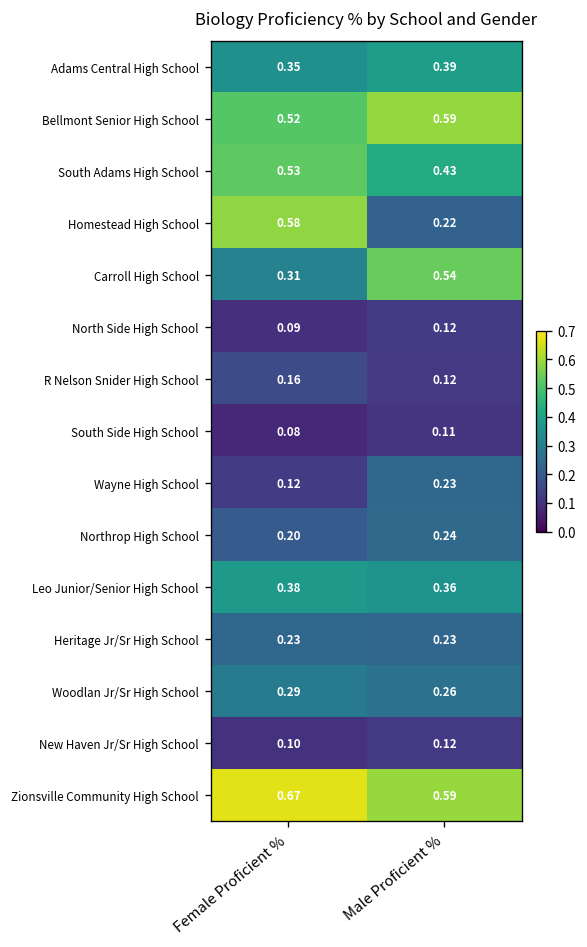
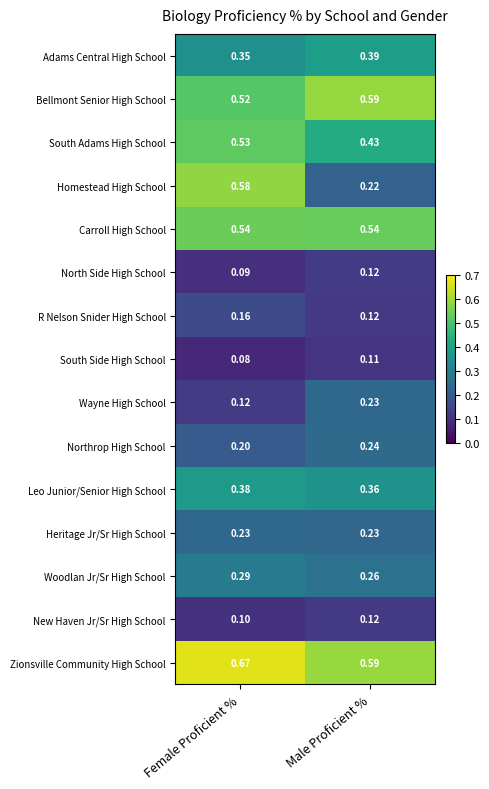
  {
    "Adams Central High School": {
      "Female Proficient %": 0.35,
      "Male Proficient %": 0.39
    },
    "Bellmont Senior High School": {
      "Female Proficient %": 0.52,
      "Male Proficient %": 0.59
    },
    "South Adams High School": {
      "Female Proficient %": 0.53,
      "Male Proficient %": 0.43
    },
    "Homestead High School": {
      "Female Proficient %": 0.58,
      "Male Proficient %": 0.22
    },
    "Carroll High School": {
-     "Female Proficient %": 0.31,
+     "Female Proficient %": 0.54,
      "Male Proficient %": 0.54
    },
    "North Side High School": {
      "Female Proficient %": 0.09,
      "Male Proficient %": 0.12
    },
    "R Nelson Snider High School": {
      "Female Proficient %": 0.16,
      "Male Proficient %": 0.12
    },
    "South Side High School": {
      "Female Proficient %": 0.08,
      "Male Proficient %": 0.11
    },
    "Wayne High School": {
      "Female Proficient %": 0.12,
      "Male Proficient %": 0.23
    },
    "Northrop High School": {
      "Female Proficient %": 0.20,
      "Male Proficient %": 0.24
    },
    "Leo Junior/Senior High School": {
      "Female Proficient %": 0.38,
      "Male Proficient %": 0.36
    },
    "Heritage Jr/Sr High School": {
      "Female Proficient %": 0.23,
      "Male Proficient %": 0.23
    },
    "Woodlan Jr/Sr High School": {
      "Female Proficient %": 0.29,
      "Male Proficient %": 0.26
    },
    "New Haven Jr/Sr High School": {
      "Female Proficient %": 0.10,
      "Male Proficient %": 0.12
    },
    "Zionsville Community High School": {
      "Female Proficient %": 0.67,
      "Male Proficient %": 0.59
    }
  }
